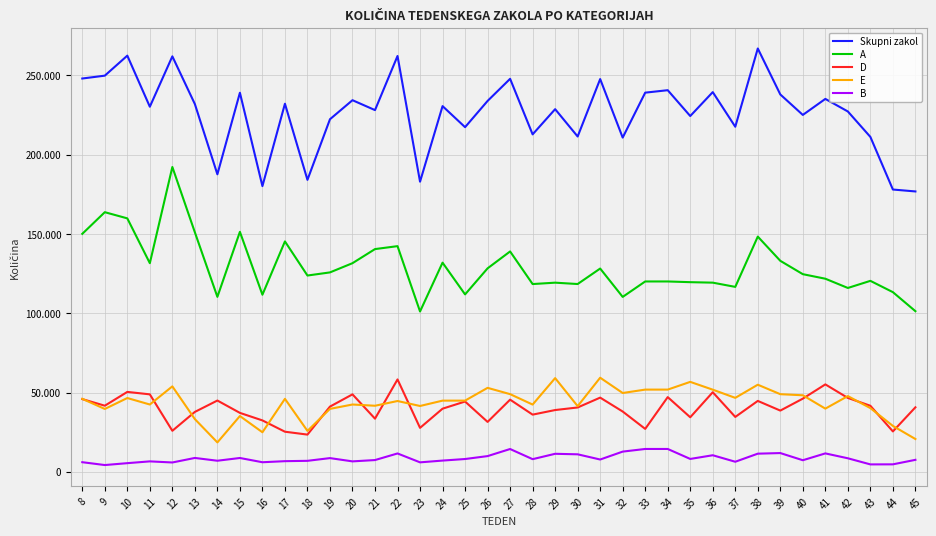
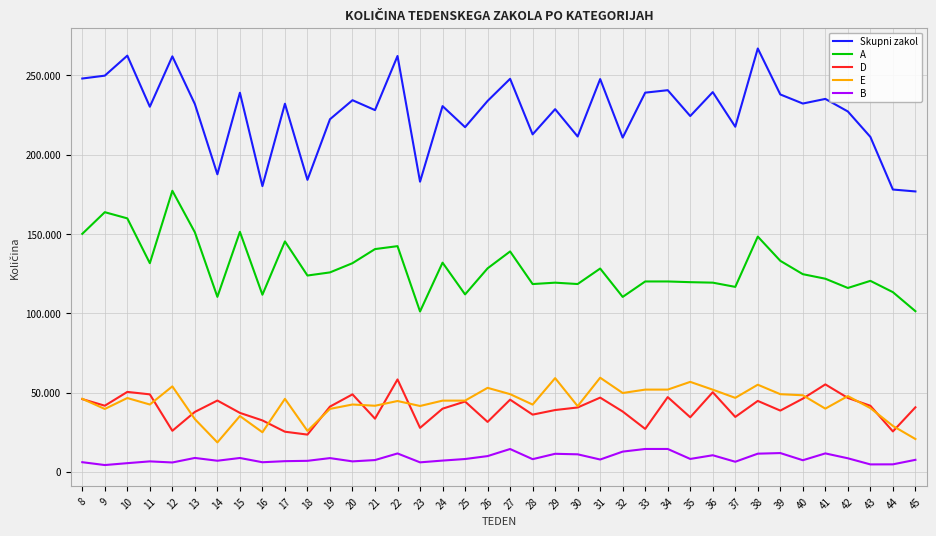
  {
    "Skupni zakol": {
      "8": 248,
      "9": 250,
      "10": 262,
      "11": 230,
      "12": 262,
      "13": 232,
      "14": 188,
      "15": 239,
      "16": 180,
      "17": 232,
      "18": 184,
      "19": 222,
      "20": 234,
      "21": 228,
      "22": 262,
      "23": 183,
      "24": 231,
      "25": 217,
      "26": 234,
      "27": 248,
      "28": 213,
      "29": 229,
      "30": 211,
      "31": 248,
      "32": 211,
      "33": 239,
      "34": 241,
      "35": 224,
      "36": 239,
      "37": 218,
      "38": 267,
      "39": 238,
-     "40": 225,
+     "40": 232,
      "41": 235,
      "42": 227,
      "43": 211,
      "44": 178,
      "45": 177
    },
    "A": {
      "8": 150,
      "9": 164,
      "10": 160,
      "11": 132,
-     "12": 192,
+     "12": 177,
      "13": 151,
      "14": 110,
      "15": 151,
      "16": 112,
      "17": 145,
      "18": 124,
      "19": 126,
      "20": 132,
      "21": 140,
      "22": 142,
      "23": 101,
      "24": 132,
      "25": 112,
      "26": 128,
      "27": 139,
      "28": 118,
      "29": 119,
      "30": 118,
      "31": 128,
      "32": 110,
      "33": 120,
      "34": 120,
      "35": 120,
      "36": 119,
      "37": 117,
      "38": 148,
      "39": 133,
      "40": 125,
      "41": 122,
      "42": 116,
      "43": 120,
      "44": 113,
      "45": 101
    },
    "D": {
      "9": 42,
      "10": 50,
      "11": 49,
      "12": 26,
      "13": 38,
      "14": 45,
      "15": 37,
      "16": 32,
      "17": 25,
      "18": 23,
      "20": 49,
      "21": 34,
      "22": 58,
      "23": 28,
      "24": 40,
      "26": 31,
      "27": 46,
      "28": 36,
      "29": 39,
      "31": 47,
      "32": 38,
      "33": 27,
      "34": 47,
      "35": 34,
      "36": 50,
      "37": 35,
      "38": 45,
      "39": 39,
      "40": 46,
      "41": 55,
      "44": 25,
      "45": 41
    },
    "E": {
      "9": 40,
      "10": 47,
      "11": 42,
      "12": 54,
      "13": 33,
      "14": 19,
      "15": 35,
      "16": 25,
      "17": 46,
      "18": 26,
      "20": 42,
      "21": 42,
      "22": 45,
      "23": 42,
      "24": 45,
      "26": 53,
      "27": 49,
      "28": 42,
      "29": 59,
      "31": 59,
      "32": 50,
      "33": 52,
      "34": 52,
      "35": 57,
      "36": 52,
      "37": 47,
      "38": 55,
      "39": 49,
      "40": 48,
      "41": 40,
      "44": 29,
      "45": 21
    },
    "B": {
      "8": 6,
      "9": 4,
      "10": 5,
      "11": 7,
      "12": 6,
      "13": 9,
      "14": 7,
      "15": 9,
      "16": 6,
      "17": 7,
      "18": 7,
      "19": 9,
      "20": 7,
      "21": 7,
      "22": 12,
      "23": 6,
      "24": 7,
      "25": 8,
      "26": 10,
      "27": 14,
      "28": 8,
      "29": 11,
      "30": 11,
      "31": 8,
      "32": 13,
      "33": 14,
      "34": 14,
      "35": 8,
      "36": 10,
      "37": 6,
      "38": 11,
      "39": 12,
      "40": 7,
      "41": 12,
      "42": 9,
      "43": 5,
      "44": 5,
      "45": 8
    }
  }
